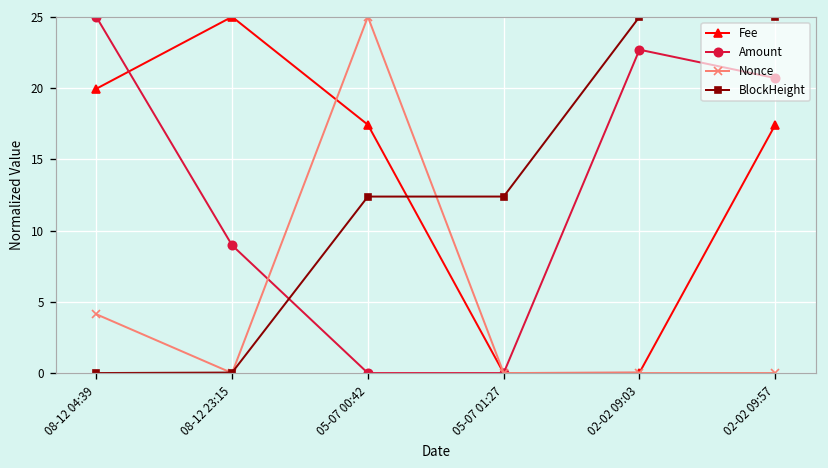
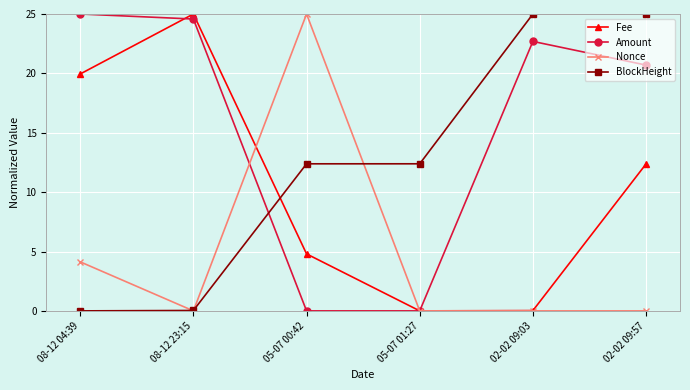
  {
    "Fee": {
      "08-12 04:39": 19.9,
      "08-12 23:15": 25.0,
-     "05-07 00:42": 17.4,
-     "02-02 09:57": 17.4
+     "05-07 00:42": 4.8,
+     "02-02 09:57": 12.4
    },
    "Amount": {
      "08-12 04:39": 25.0,
-     "08-12 23:15": 9.0,
+     "08-12 23:15": 24.6,
      "05-07 00:42": 0.0,
      "02-02 09:03": 22.7
    },
    "Nonce": {
      "08-12 04:39": 4.1,
      "05-07 00:42": 25.0,
      "02-02 09:57": 0.0
    },
    "BlockHeight": {
      "08-12 04:39": 0.0,
      "05-07 00:42": 12.4,
      "05-07 01:27": 12.4,
      "02-02 09:03": 25.0,
      "02-02 09:57": 25.0
    }
  }
